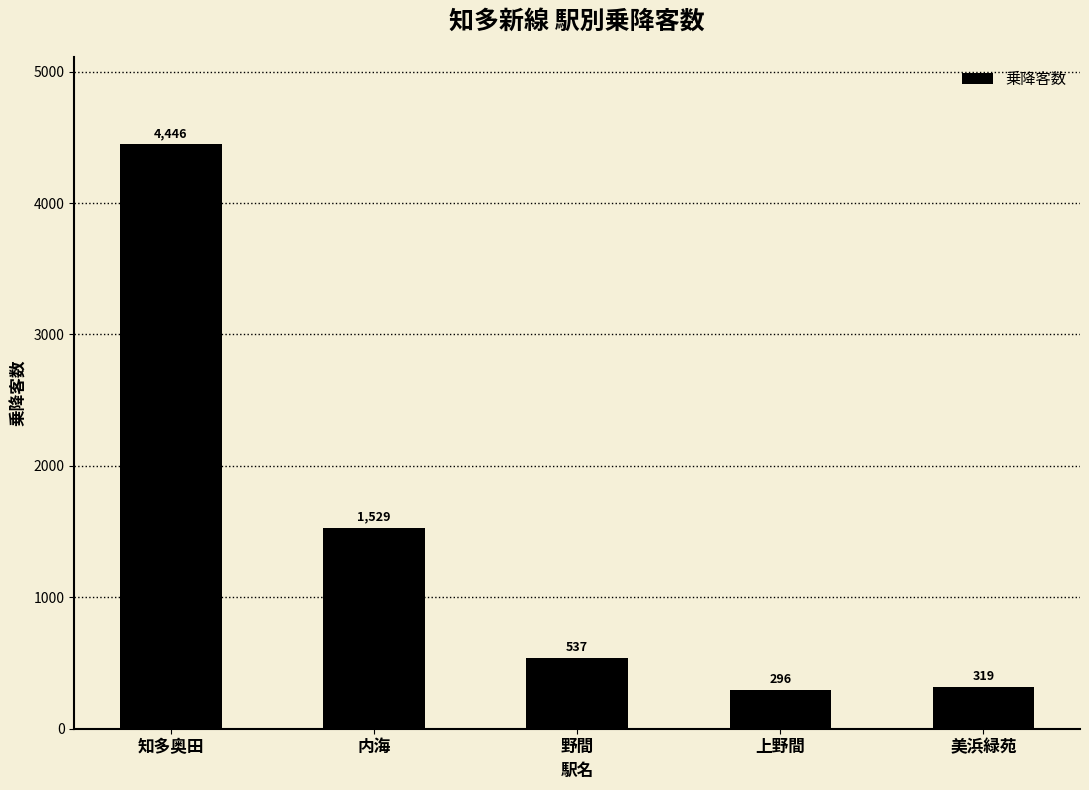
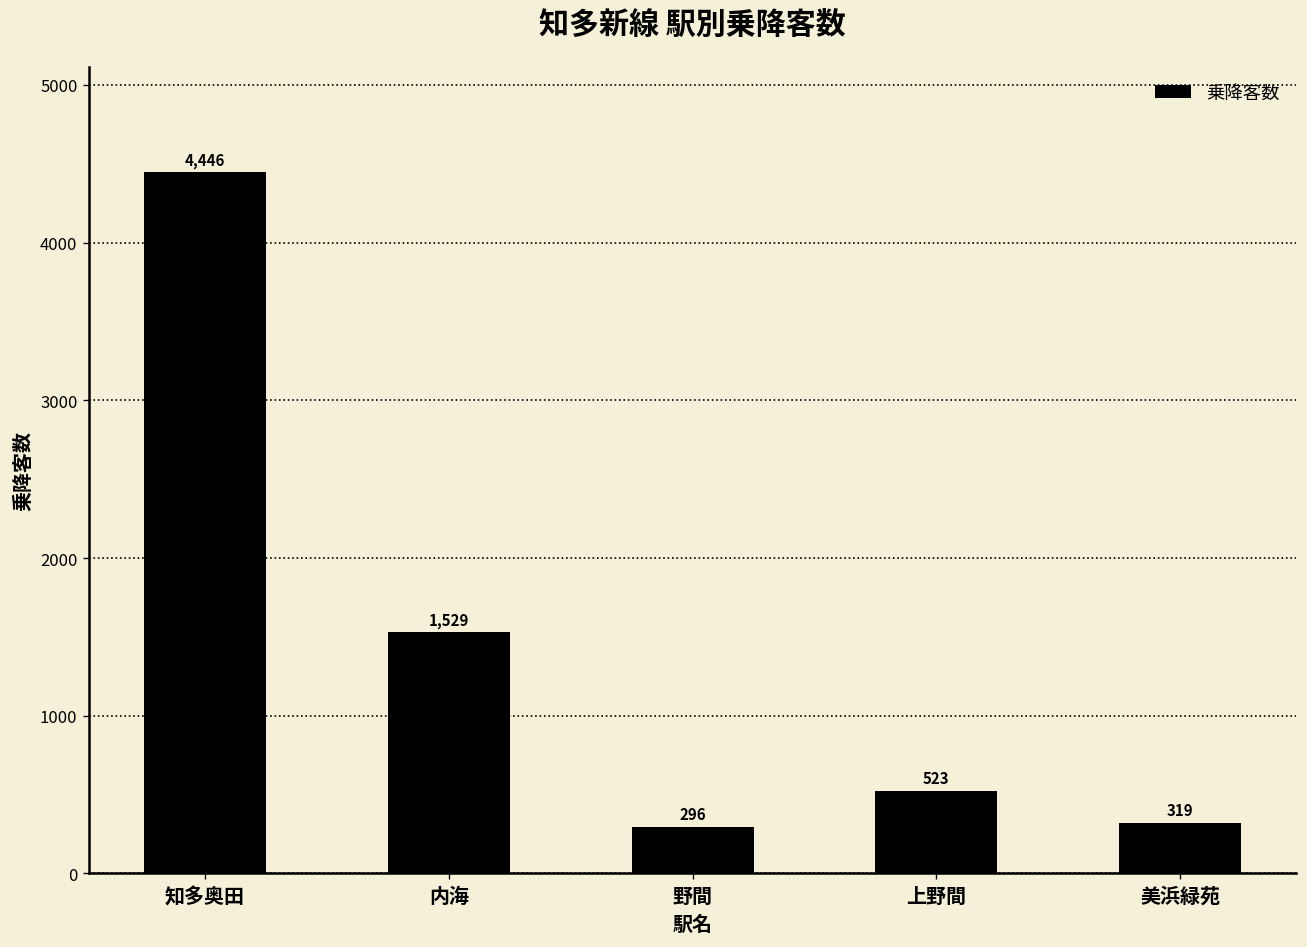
  {
    "知多奥田": "4,446",
    "内海": "1,529",
-   "野間": "537",
-   "上野間": "296",
+   "野間": "296",
+   "上野間": "523",
    "美浜緑苑": "319"
  }
